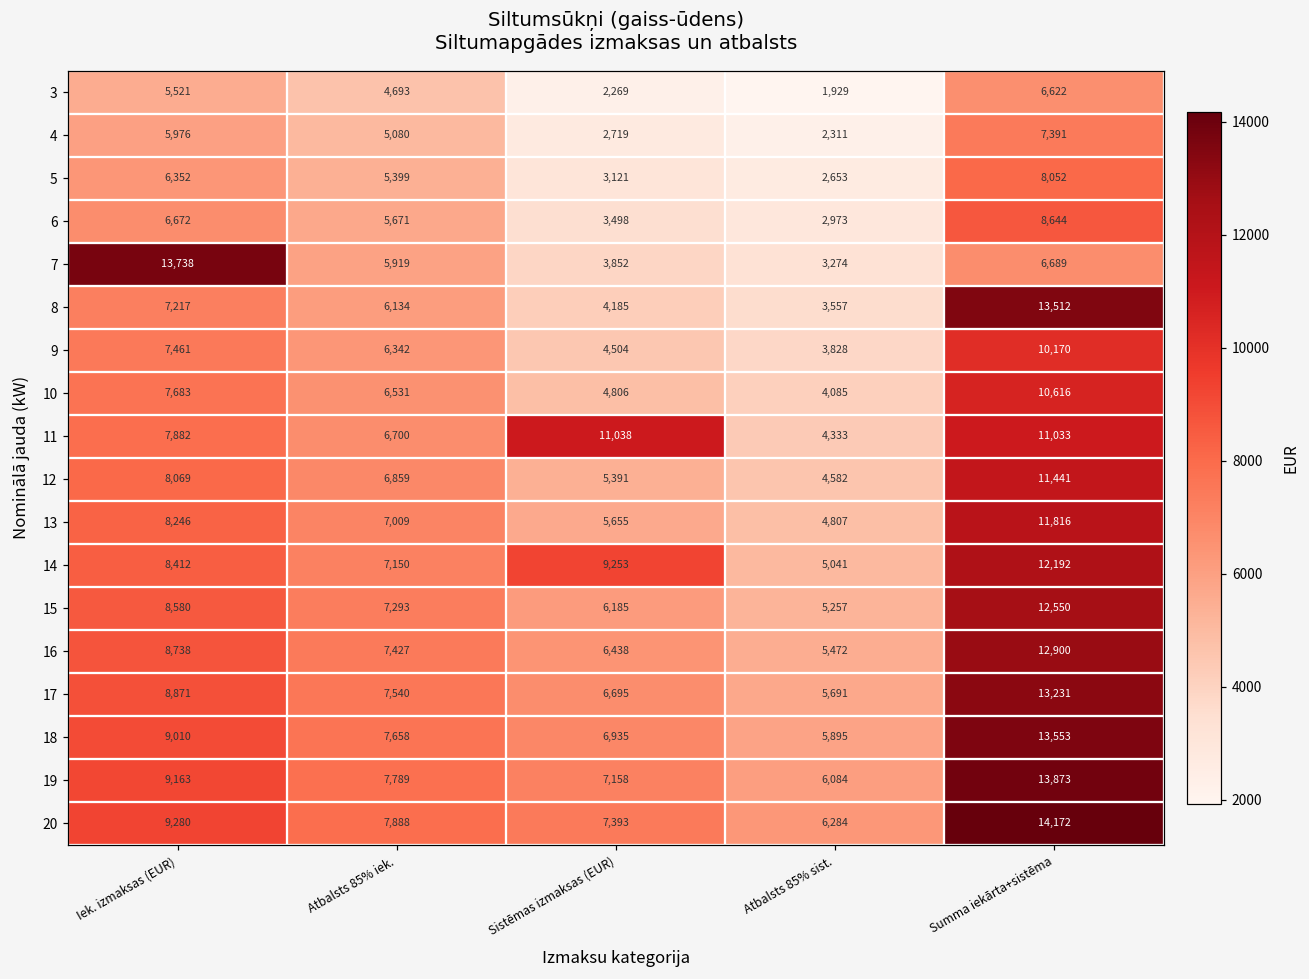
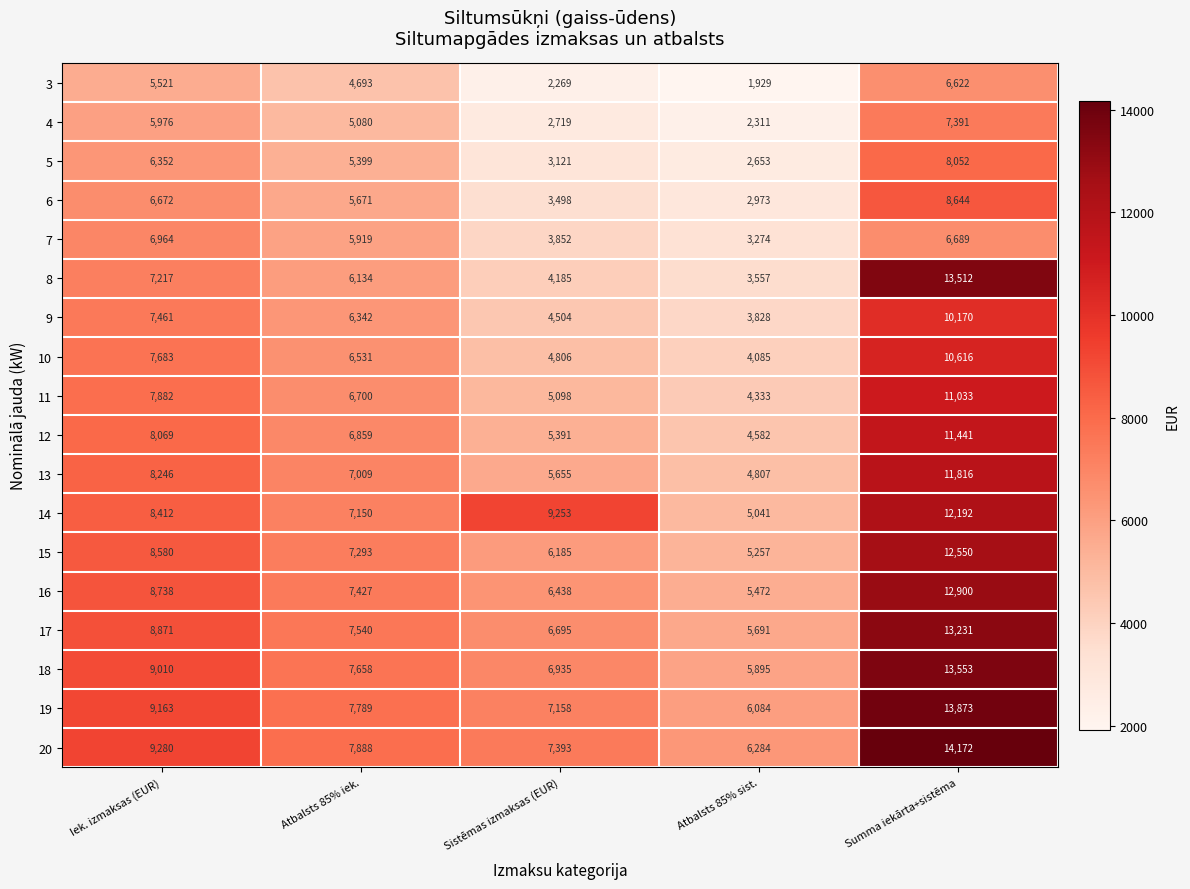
  {
    "3": {
      "Iek. izmaksas (EUR)": "5,521",
      "Atbalsts 85% iek.": "4,693",
      "Sistēmas izmaksas (EUR)": "2,269",
      "Atbalsts 85% sist.": "1,929",
      "Summa iekārta+sistēma": "6,622"
    },
    "4": {
      "Iek. izmaksas (EUR)": "5,976",
      "Atbalsts 85% iek.": "5,080",
      "Sistēmas izmaksas (EUR)": "2,719",
      "Atbalsts 85% sist.": "2,311",
      "Summa iekārta+sistēma": "7,391"
    },
    "5": {
      "Iek. izmaksas (EUR)": "6,352",
      "Atbalsts 85% iek.": "5,399",
      "Sistēmas izmaksas (EUR)": "3,121",
      "Atbalsts 85% sist.": "2,653",
      "Summa iekārta+sistēma": "8,052"
    },
    "6": {
      "Iek. izmaksas (EUR)": "6,672",
      "Atbalsts 85% iek.": "5,671",
      "Sistēmas izmaksas (EUR)": "3,498",
      "Atbalsts 85% sist.": "2,973",
      "Summa iekārta+sistēma": "8,644"
    },
    "7": {
-     "Iek. izmaksas (EUR)": "13,738",
+     "Iek. izmaksas (EUR)": "6,964",
      "Atbalsts 85% iek.": "5,919",
      "Sistēmas izmaksas (EUR)": "3,852",
      "Atbalsts 85% sist.": "3,274",
      "Summa iekārta+sistēma": "6,689"
    },
    "8": {
      "Iek. izmaksas (EUR)": "7,217",
      "Atbalsts 85% iek.": "6,134",
      "Sistēmas izmaksas (EUR)": "4,185",
      "Atbalsts 85% sist.": "3,557",
      "Summa iekārta+sistēma": "13,512"
    },
    "9": {
      "Iek. izmaksas (EUR)": "7,461",
      "Atbalsts 85% iek.": "6,342",
      "Sistēmas izmaksas (EUR)": "4,504",
      "Atbalsts 85% sist.": "3,828",
      "Summa iekārta+sistēma": "10,170"
    },
    "10": {
      "Iek. izmaksas (EUR)": "7,683",
      "Atbalsts 85% iek.": "6,531",
      "Sistēmas izmaksas (EUR)": "4,806",
      "Atbalsts 85% sist.": "4,085",
      "Summa iekārta+sistēma": "10,616"
    },
    "11": {
      "Iek. izmaksas (EUR)": "7,882",
      "Atbalsts 85% iek.": "6,700",
-     "Sistēmas izmaksas (EUR)": "11,038",
+     "Sistēmas izmaksas (EUR)": "5,098",
      "Atbalsts 85% sist.": "4,333",
      "Summa iekārta+sistēma": "11,033"
    },
    "12": {
      "Iek. izmaksas (EUR)": "8,069",
      "Atbalsts 85% iek.": "6,859",
      "Sistēmas izmaksas (EUR)": "5,391",
      "Atbalsts 85% sist.": "4,582",
      "Summa iekārta+sistēma": "11,441"
    },
    "13": {
      "Iek. izmaksas (EUR)": "8,246",
      "Atbalsts 85% iek.": "7,009",
      "Sistēmas izmaksas (EUR)": "5,655",
      "Atbalsts 85% sist.": "4,807",
      "Summa iekārta+sistēma": "11,816"
    },
    "14": {
      "Iek. izmaksas (EUR)": "8,412",
      "Atbalsts 85% iek.": "7,150",
      "Sistēmas izmaksas (EUR)": "9,253",
      "Atbalsts 85% sist.": "5,041",
      "Summa iekārta+sistēma": "12,192"
    },
    "15": {
      "Iek. izmaksas (EUR)": "8,580",
      "Atbalsts 85% iek.": "7,293",
      "Sistēmas izmaksas (EUR)": "6,185",
      "Atbalsts 85% sist.": "5,257",
      "Summa iekārta+sistēma": "12,550"
    },
    "16": {
      "Iek. izmaksas (EUR)": "8,738",
      "Atbalsts 85% iek.": "7,427",
      "Sistēmas izmaksas (EUR)": "6,438",
      "Atbalsts 85% sist.": "5,472",
      "Summa iekārta+sistēma": "12,900"
    },
    "17": {
      "Iek. izmaksas (EUR)": "8,871",
      "Atbalsts 85% iek.": "7,540",
      "Sistēmas izmaksas (EUR)": "6,695",
      "Atbalsts 85% sist.": "5,691",
      "Summa iekārta+sistēma": "13,231"
    },
    "18": {
      "Iek. izmaksas (EUR)": "9,010",
      "Atbalsts 85% iek.": "7,658",
      "Sistēmas izmaksas (EUR)": "6,935",
      "Atbalsts 85% sist.": "5,895",
      "Summa iekārta+sistēma": "13,553"
    },
    "19": {
      "Iek. izmaksas (EUR)": "9,163",
      "Atbalsts 85% iek.": "7,789",
      "Sistēmas izmaksas (EUR)": "7,158",
      "Atbalsts 85% sist.": "6,084",
      "Summa iekārta+sistēma": "13,873"
    },
    "20": {
      "Iek. izmaksas (EUR)": "9,280",
      "Atbalsts 85% iek.": "7,888",
      "Sistēmas izmaksas (EUR)": "7,393",
      "Atbalsts 85% sist.": "6,284",
      "Summa iekārta+sistēma": "14,172"
    }
  }
